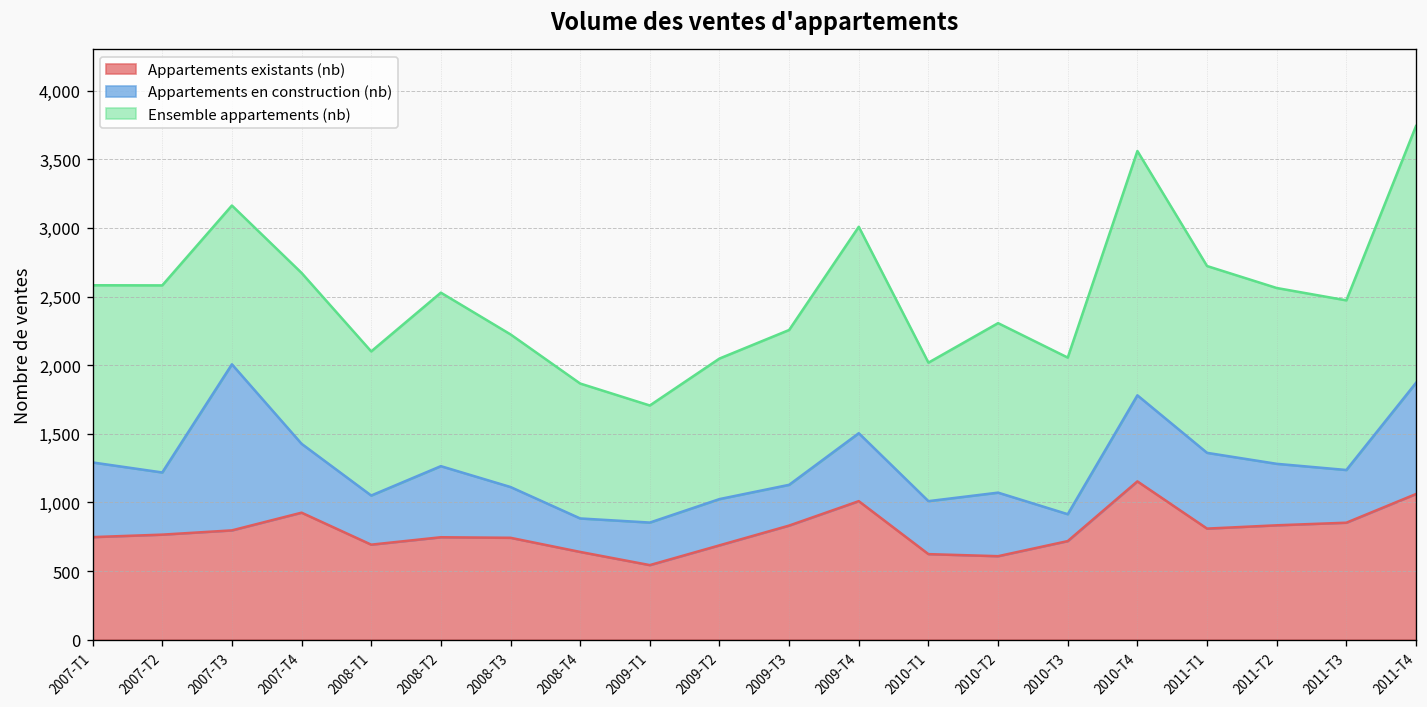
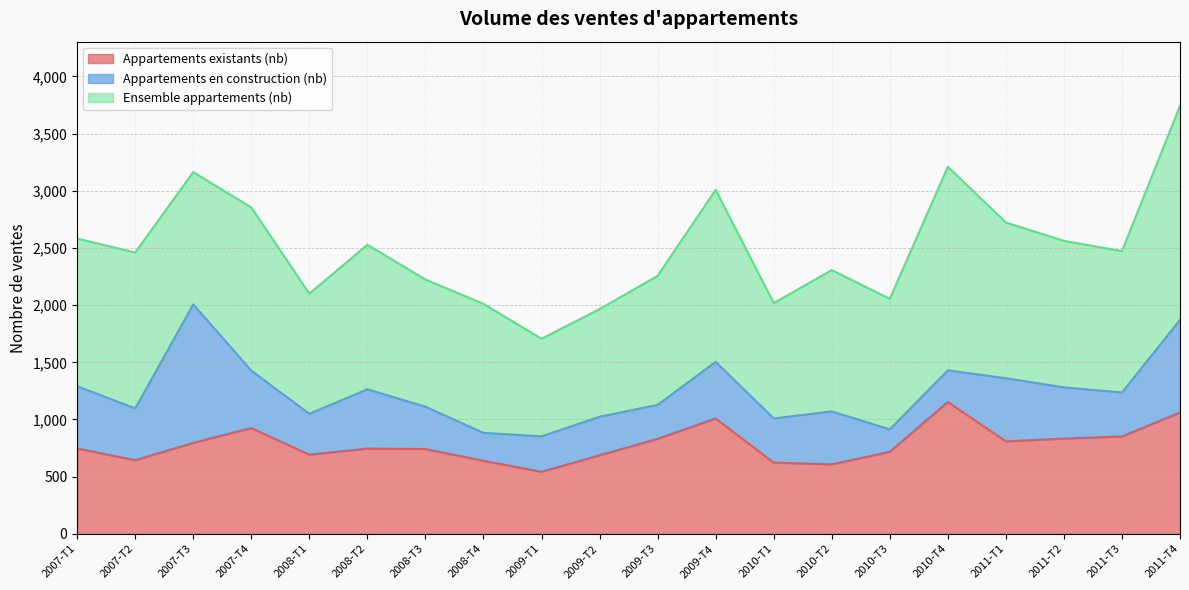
  {
    "Appartements existants (nb)": {
      "2007-T1": "750",
-     "2007-T2": "770",
+     "2007-T2": "640",
      "2007-T3": "800",
      "2007-T4": "930",
      "2008-T1": "690",
      "2008-T2": "750",
      "2008-T3": "740",
      "2008-T4": "640",
      "2009-T1": "540",
      "2009-T2": "690",
      "2009-T3": "830",
      "2009-T4": "1,010",
      "2010-T1": "620",
      "2010-T2": "610",
      "2010-T3": "720",
      "2010-T4": "1,150",
      "2011-T1": "810",
      "2011-T2": "830",
      "2011-T3": "850",
      "2011-T4": "1,060"
    },
    "Appartements en construction (nb)": {
      "2007-T1": "540",
      "2007-T2": "450",
      "2007-T3": "1,210",
      "2007-T4": "500",
      "2008-T1": "360",
      "2008-T2": "520",
      "2008-T3": "370",
      "2008-T4": "240",
      "2009-T1": "310",
      "2009-T2": "340",
      "2009-T3": "300",
      "2009-T4": "500",
      "2010-T1": "390",
      "2010-T2": "460",
      "2010-T3": "200",
-     "2010-T4": "630",
+     "2010-T4": "280",
      "2011-T1": "550",
      "2011-T2": "450",
      "2011-T3": "380",
      "2011-T4": "810"
    },
    "Ensemble appartements (nb)": {
      "2007-T1": "1,290",
      "2007-T2": "1,360",
      "2007-T3": "1,160",
-     "2007-T4": "1,250",
+     "2007-T4": "1,430",
      "2008-T1": "1,050",
      "2008-T2": "1,260",
      "2008-T3": "1,110",
-     "2008-T4": "980",
+     "2008-T4": "1,130",
      "2009-T1": "850",
-     "2009-T2": "1,020",
+     "2009-T2": "940",
      "2009-T3": "1,130",
      "2009-T4": "1,500",
      "2010-T1": "1,010",
      "2010-T2": "1,240",
      "2010-T3": "1,140",
      "2010-T4": "1,780",
      "2011-T1": "1,360",
      "2011-T2": "1,280",
      "2011-T3": "1,240",
      "2011-T4": "1,870"
    }
  }
